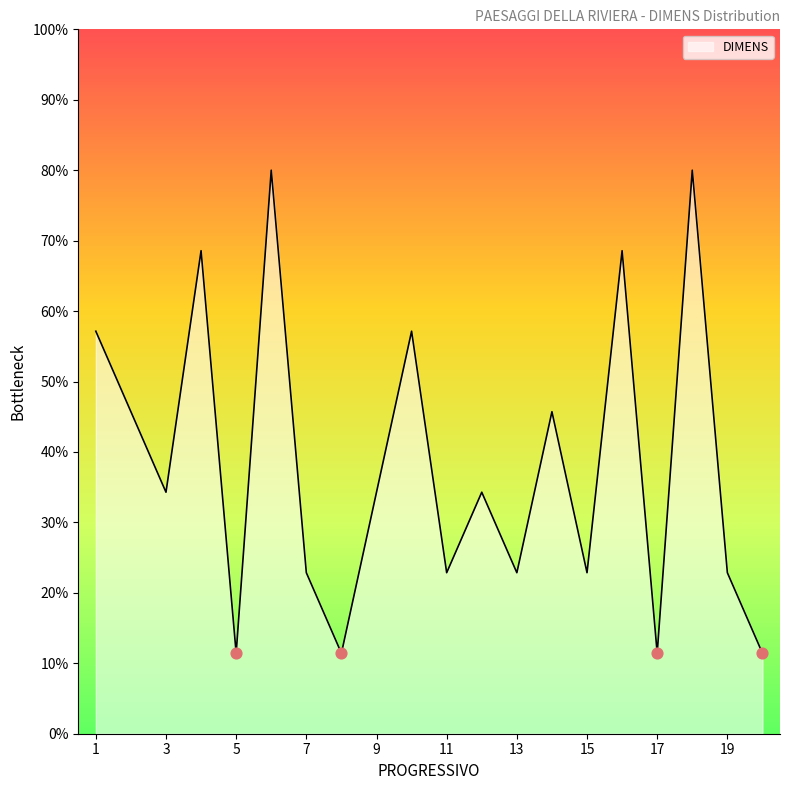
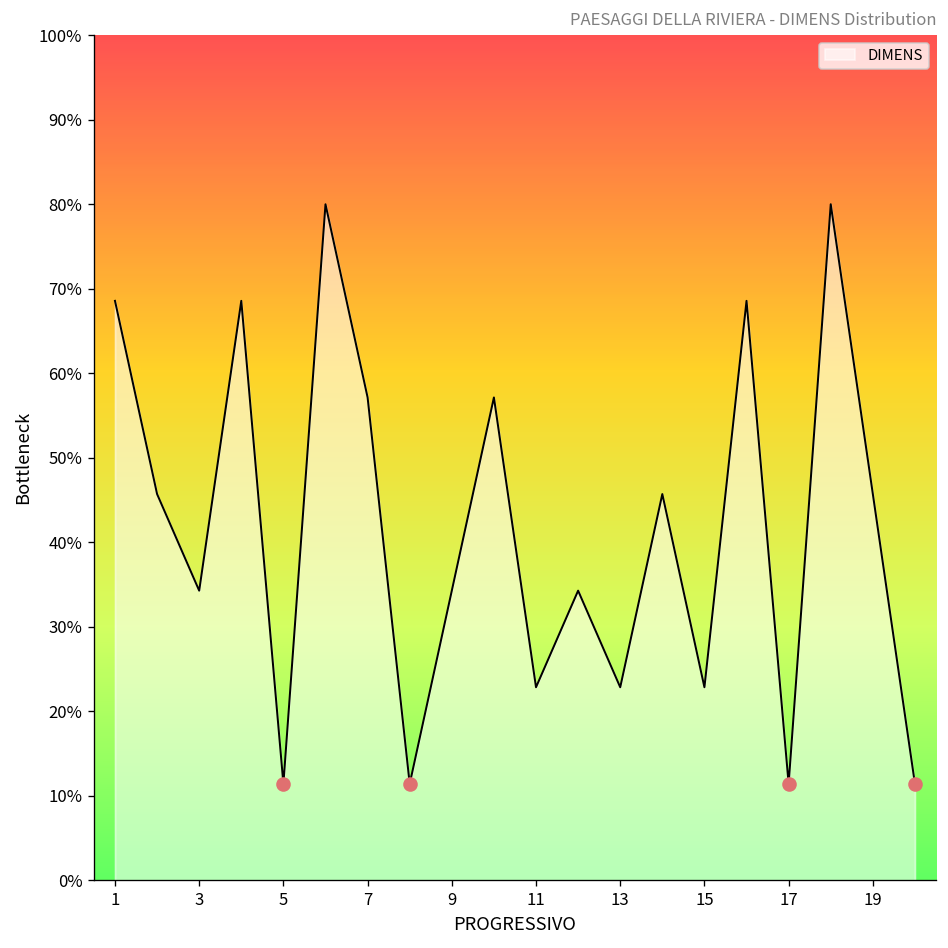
  {
    "DIMENS": {
-     "1": "57%",
+     "1": "69%",
      "3": "34%",
-     "7": "23%",
+     "7": "57%",
      "9": "34%",
      "11": "23%",
      "13": "23%",
      "15": "23%",
-     "19": "23%"
+     "19": "46%"
    }
  }
